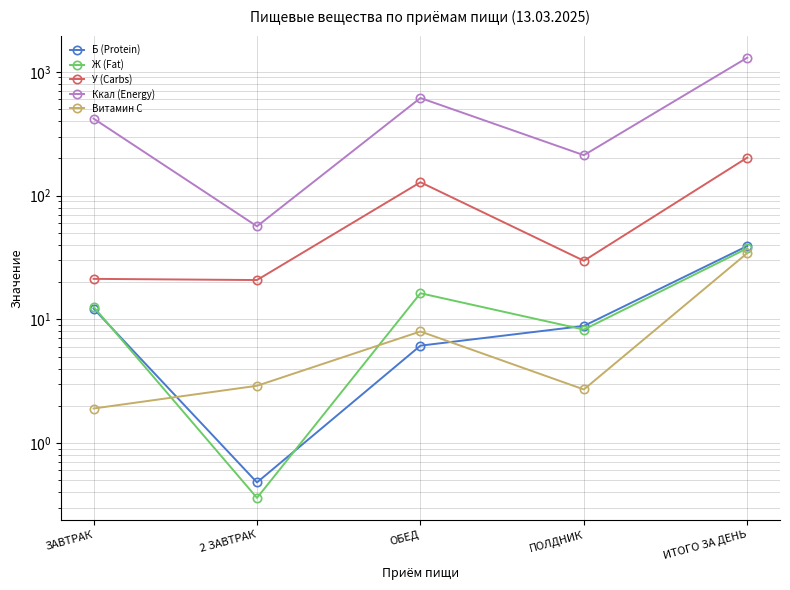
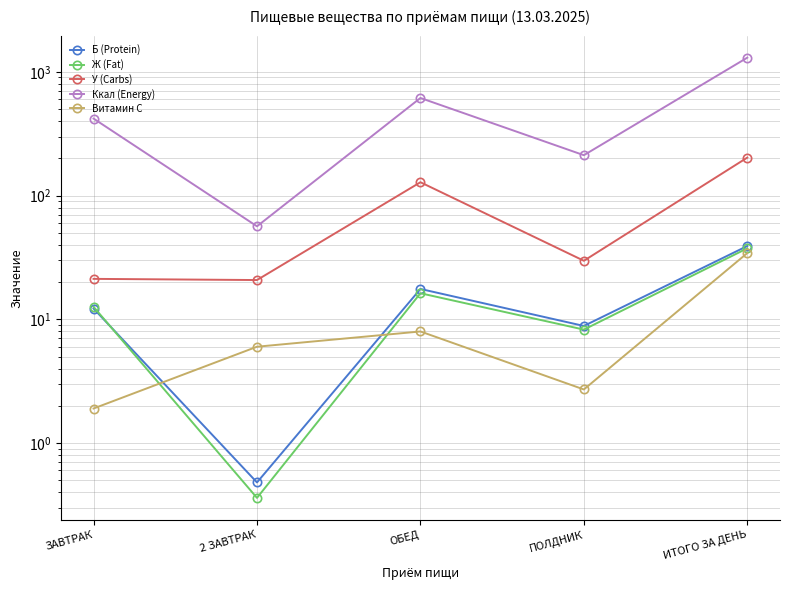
  {
    "Б (Protein)": {
      "2 ЗАВТРАК": 0.48,
-     "ОБЕД": 6,
+     "ОБЕД": 18,
      "ПОЛДНИК": 9
    },
    "Ж (Fat)": {
      "2 ЗАВТРАК": 0.36,
      "ОБЕД": 16,
      "ПОЛДНИК": 8
    },
    "У (Carbs)": {
      "ЗАВТРАК": 21,
      "2 ЗАВТРАК": 21,
      "ОБЕД": 130,
      "ПОЛДНИК": 30,
      "ИТОГО ЗА ДЕНЬ": 200
    },
    "Ккал (Energy)": {
      "ЗАВТРАК": 420,
      "2 ЗАВТРАК": 60,
      "ОБЕД": 600,
      "ПОЛДНИК": 210,
      "ИТОГО ЗА ДЕНЬ": 1300
    },
    "Витамин С": {
      "ЗАВТРАК": 1.9,
-     "2 ЗАВТРАК": 2.9,
+     "2 ЗАВТРАК": 6,
      "ОБЕД": 8,
      "ПОЛДНИК": 2.7,
      "ИТОГО ЗА ДЕНЬ": 34
    }
  }
